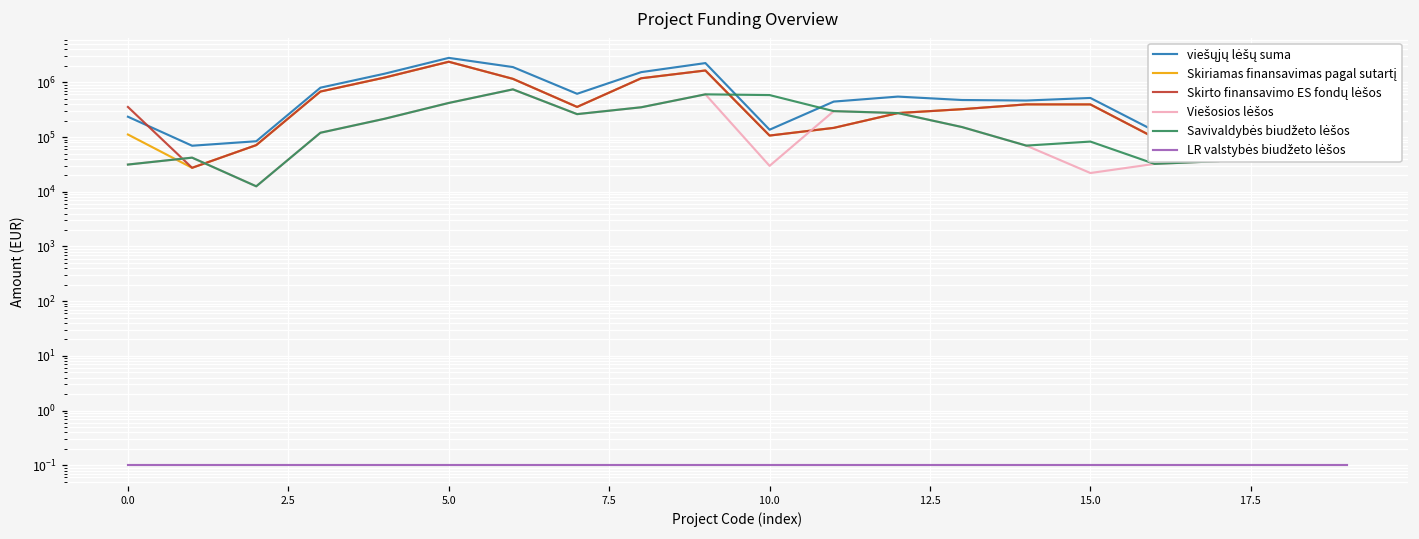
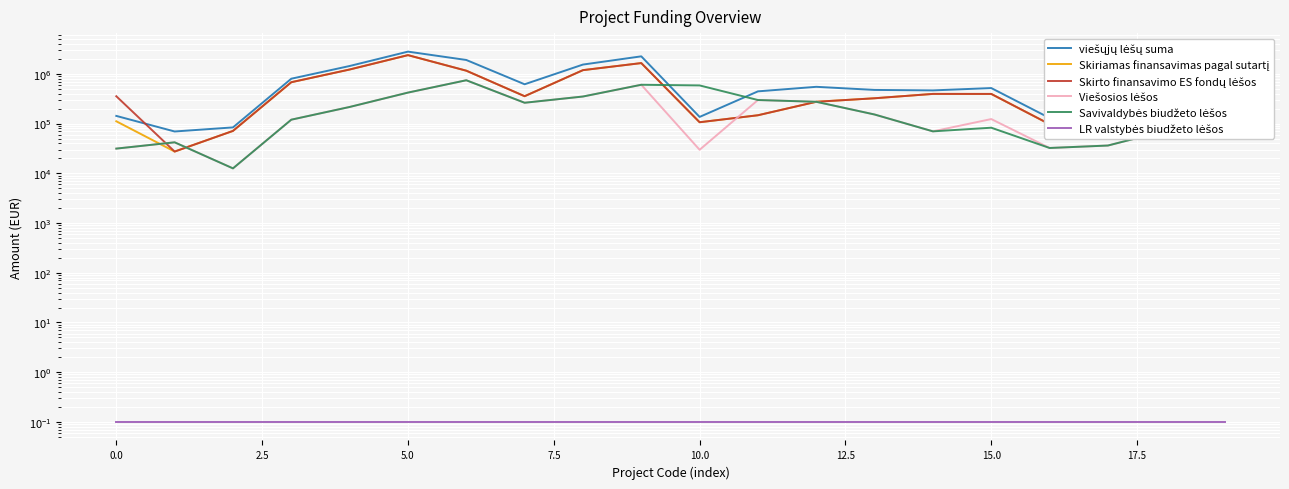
  {
    "viešųjų lėšų suma": {
-     "0.0": 200000,
+     "0.0": 140000,
      "5.0": 3000000,
      "10.0": 140000,
      "15.0": 500000
    },
    "Skiriamas finansavimas pagal sutartį": {
      "0.0": 110000
    },
    "Skirto finansavimo ES fondų lėšos": {
      "0.0": 400000
    },
    "Viešosios lėšos": {
      "10.0": 30000,
-     "15.0": 20000
+     "15.0": 120000
    },
    "Savivaldybės biudžeto lėšos": {
      "10.0": 600000,
      "15.0": 80000
    },
    "LR valstybės biudžeto lėšos": {
      "0.0": 0.10,
      "5.0": 0.10,
      "10.0": 0.10,
      "15.0": 0.10
    }
  }
